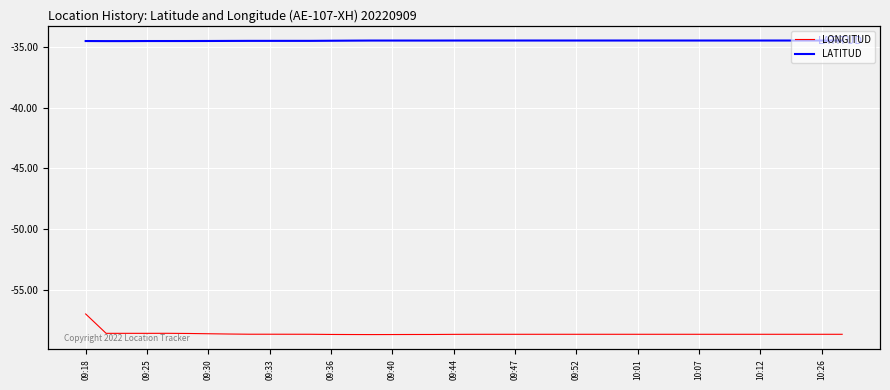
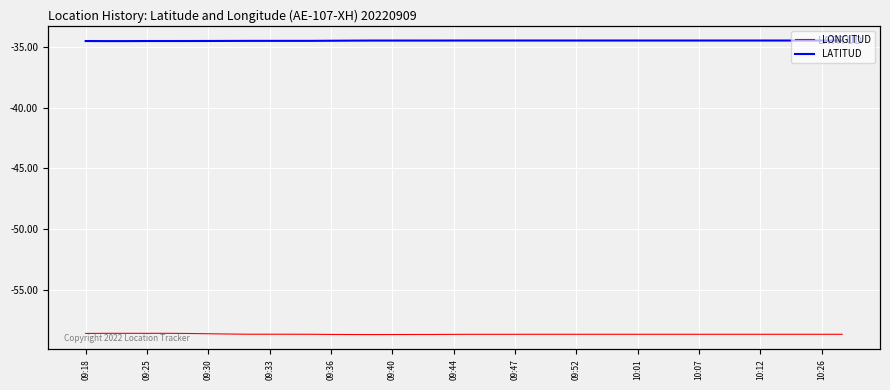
  {
    "LONGITUD": {
-     "09:18": -57.0,
+     "09:18": -58.6,
      "09:30": -58.6,
      "09:36": -58.7,
      "09:44": -58.7,
      "09:52": -58.7,
      "10:07": -58.7,
      "10:12": -58.7,
      "10:26": -58.7
    },
    "LATITUD": {
      "09:18": -34.5,
      "09:25": -34.5,
      "09:30": -34.5,
      "09:36": -34.5,
      "09:44": -34.4,
      "09:52": -34.4,
      "10:07": -34.4,
      "10:12": -34.4
    }
  }
